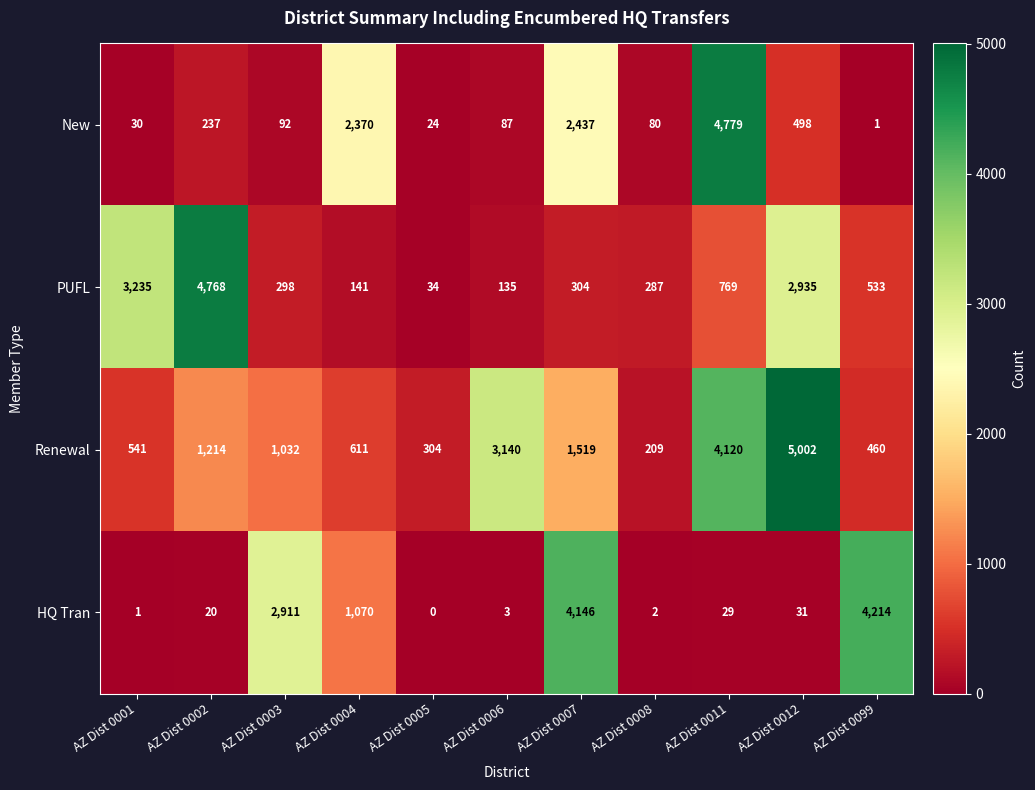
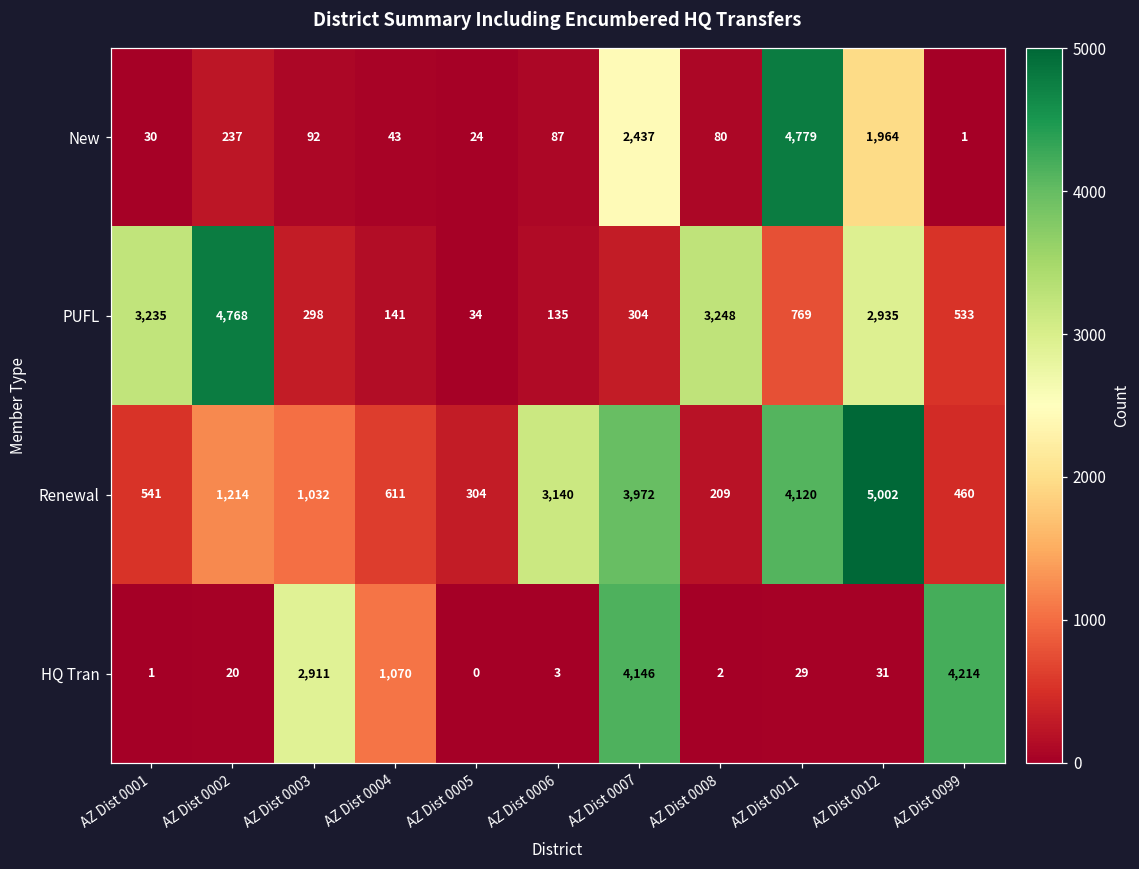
  {
    "New": {
      "AZ Dist 0001": "30",
      "AZ Dist 0002": "237",
      "AZ Dist 0003": "92",
-     "AZ Dist 0004": "2,370",
+     "AZ Dist 0004": "43",
      "AZ Dist 0005": "24",
      "AZ Dist 0006": "87",
      "AZ Dist 0007": "2,437",
      "AZ Dist 0008": "80",
      "AZ Dist 0011": "4,779",
-     "AZ Dist 0012": "498",
+     "AZ Dist 0012": "1,964",
      "AZ Dist 0099": "1"
    },
    "PUFL": {
      "AZ Dist 0001": "3,235",
      "AZ Dist 0002": "4,768",
      "AZ Dist 0003": "298",
      "AZ Dist 0004": "141",
      "AZ Dist 0005": "34",
      "AZ Dist 0006": "135",
      "AZ Dist 0007": "304",
-     "AZ Dist 0008": "287",
+     "AZ Dist 0008": "3,248",
      "AZ Dist 0011": "769",
      "AZ Dist 0012": "2,935",
      "AZ Dist 0099": "533"
    },
    "Renewal": {
      "AZ Dist 0001": "541",
      "AZ Dist 0002": "1,214",
      "AZ Dist 0003": "1,032",
      "AZ Dist 0004": "611",
      "AZ Dist 0005": "304",
      "AZ Dist 0006": "3,140",
-     "AZ Dist 0007": "1,519",
+     "AZ Dist 0007": "3,972",
      "AZ Dist 0008": "209",
      "AZ Dist 0011": "4,120",
      "AZ Dist 0012": "5,002",
      "AZ Dist 0099": "460"
    },
    "HQ Tran": {
      "AZ Dist 0001": "1",
      "AZ Dist 0002": "20",
      "AZ Dist 0003": "2,911",
      "AZ Dist 0004": "1,070",
      "AZ Dist 0005": "0",
      "AZ Dist 0006": "3",
      "AZ Dist 0007": "4,146",
      "AZ Dist 0008": "2",
      "AZ Dist 0011": "29",
      "AZ Dist 0012": "31",
      "AZ Dist 0099": "4,214"
    }
  }
